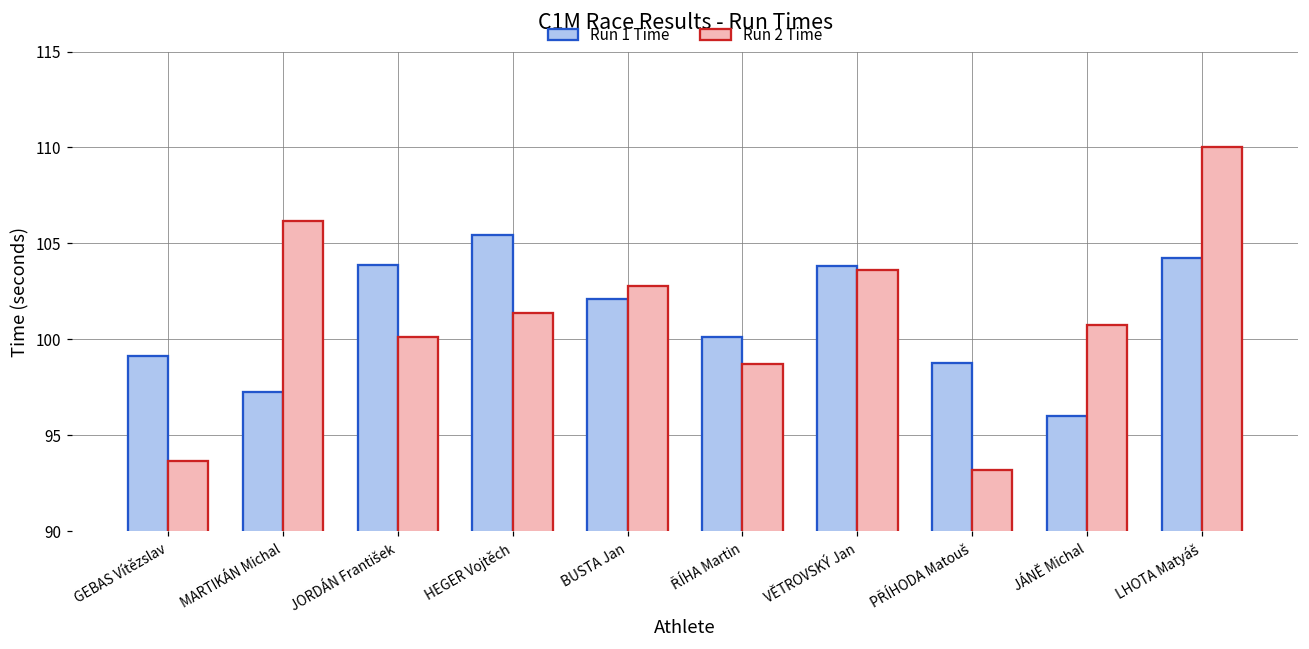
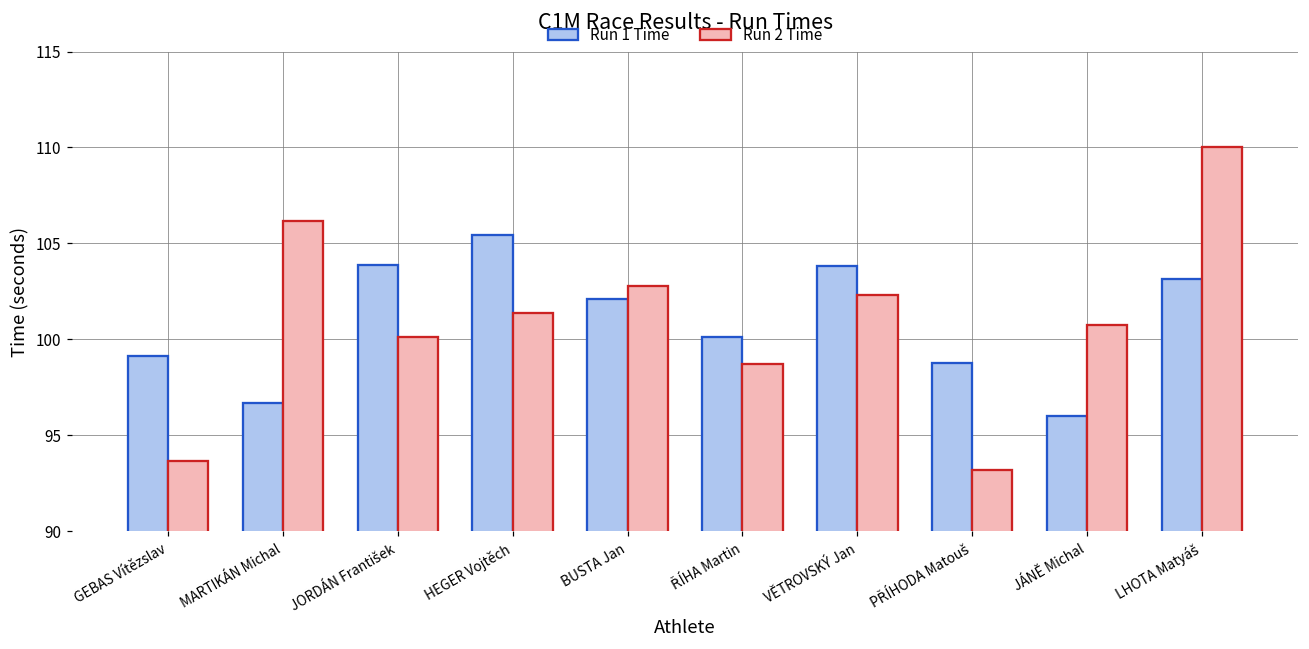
  {
    "Run 1 Time": {
      "GEBAS Vítězslav": 99.1,
-     "MARTIKÁN Michal": 97.3,
+     "MARTIKÁN Michal": 96.7,
      "JORDÁN František": 103.9,
      "HEGER Vojtěch": 105.4,
      "BUSTA Jan": 102.1,
      "ŘÍHA Martin": 100.1,
      "VĚTROVSKÝ Jan": 103.8,
      "PŘÍHODA Matouš": 98.8,
      "JÁNĚ Michal": 96.0,
-     "LHOTA Matyáš": 104.2
+     "LHOTA Matyáš": 103.1
    },
    "Run 2 Time": {
      "GEBAS Vítězslav": 93.7,
      "MARTIKÁN Michal": 106.2,
      "JORDÁN František": 100.1,
      "HEGER Vojtěch": 101.4,
      "BUSTA Jan": 102.8,
      "ŘÍHA Martin": 98.7,
-     "VĚTROVSKÝ Jan": 103.6,
+     "VĚTROVSKÝ Jan": 102.3,
      "PŘÍHODA Matouš": 93.2,
      "JÁNĚ Michal": 100.8,
      "LHOTA Matyáš": 110.0
    }
  }
